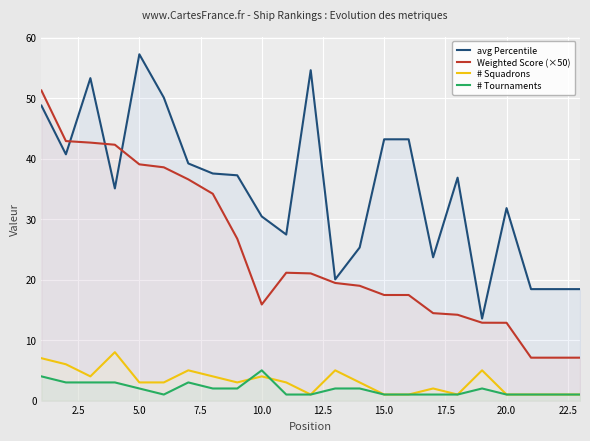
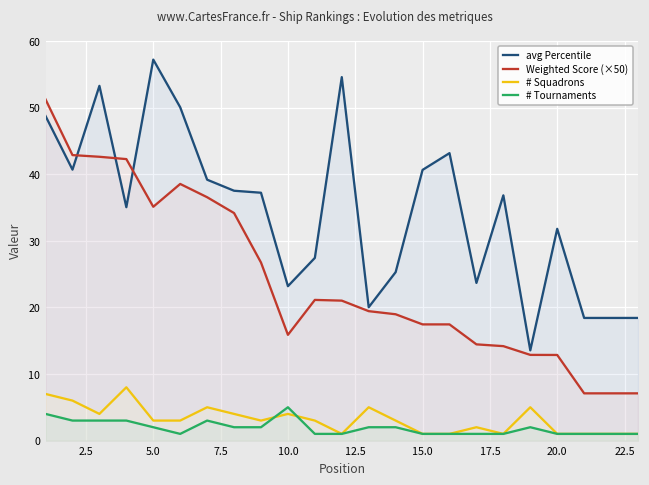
  {
    "avg Percentile": {
      "5.0": 57,
-     "10.0": 30,
-     "15.0": 43,
+     "10.0": 23,
+     "15.0": 41,
      "20.0": 32
    },
    "Weighted Score (×50)": {
-     "5.0": 39,
+     "5.0": 35,
      "10.0": 16,
      "15.0": 17,
      "20.0": 13
    },
    "# Squadrons": {
      "5.0": 3,
      "10.0": 4
    },
    "# Tournaments": {
      "5.0": 2,
      "10.0": 5
    }
  }
